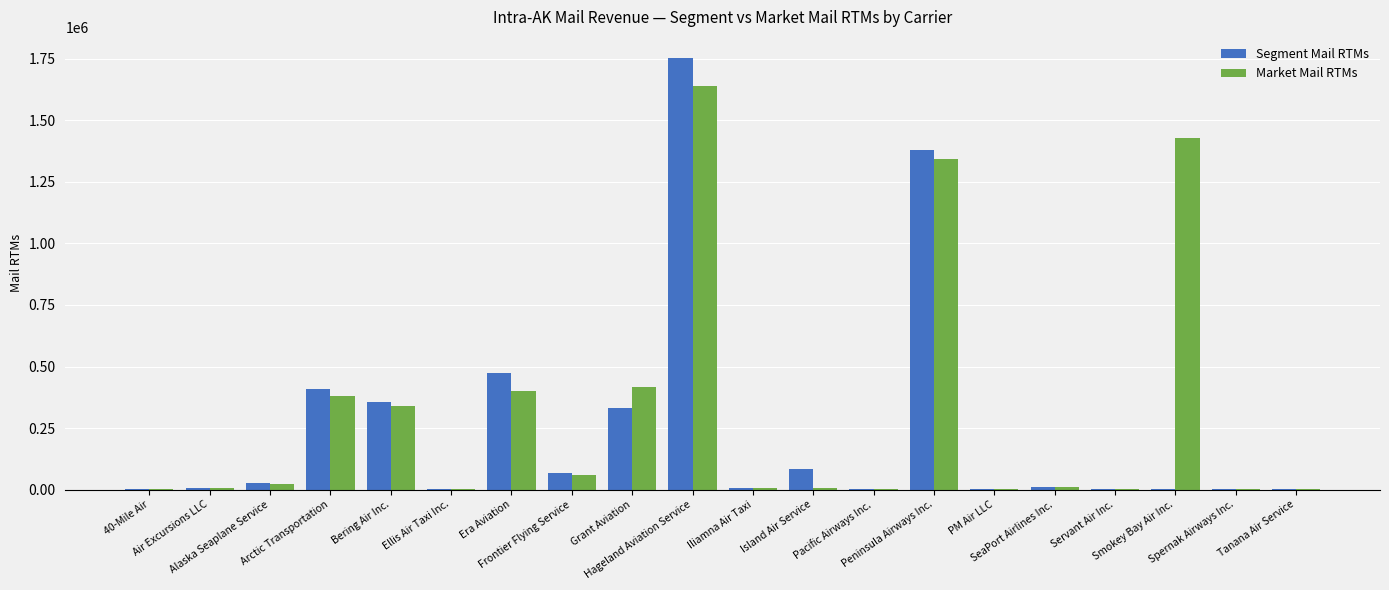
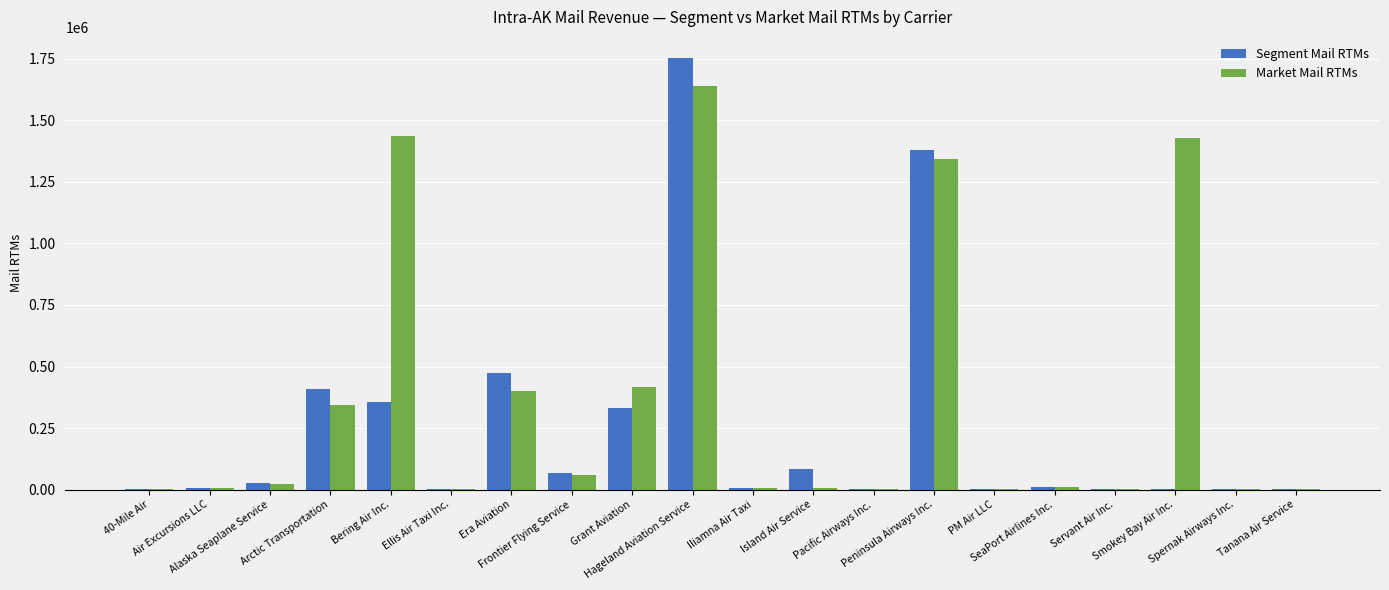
  {
    "Segment Mail RTMs": {
      "Alaska Seaplane Service": 30000,
      "Arctic Transportation": 410000,
      "Bering Air Inc.": 350000,
      "Era Aviation": 470000,
      "Frontier Flying Service": 70000,
      "Grant Aviation": 330000,
      "Hageland Aviation Service": 1750000,
      "Island Air Service": 80000,
      "Peninsula Airways Inc.": 1380000,
      "SeaPort Airlines Inc.": 10000
    },
    "Market Mail RTMs": {
      "Alaska Seaplane Service": 20000,
-     "Arctic Transportation": 380000,
-     "Bering Air Inc.": 340000,
+     "Arctic Transportation": 340000,
+     "Bering Air Inc.": 1440000,
      "Era Aviation": 400000,
      "Frontier Flying Service": 60000,
      "Grant Aviation": 420000,
      "Hageland Aviation Service": 1640000,
      "Peninsula Airways Inc.": 1340000,
      "SeaPort Airlines Inc.": 10000,
      "Smokey Bay Air Inc.": 1430000
    }
  }
